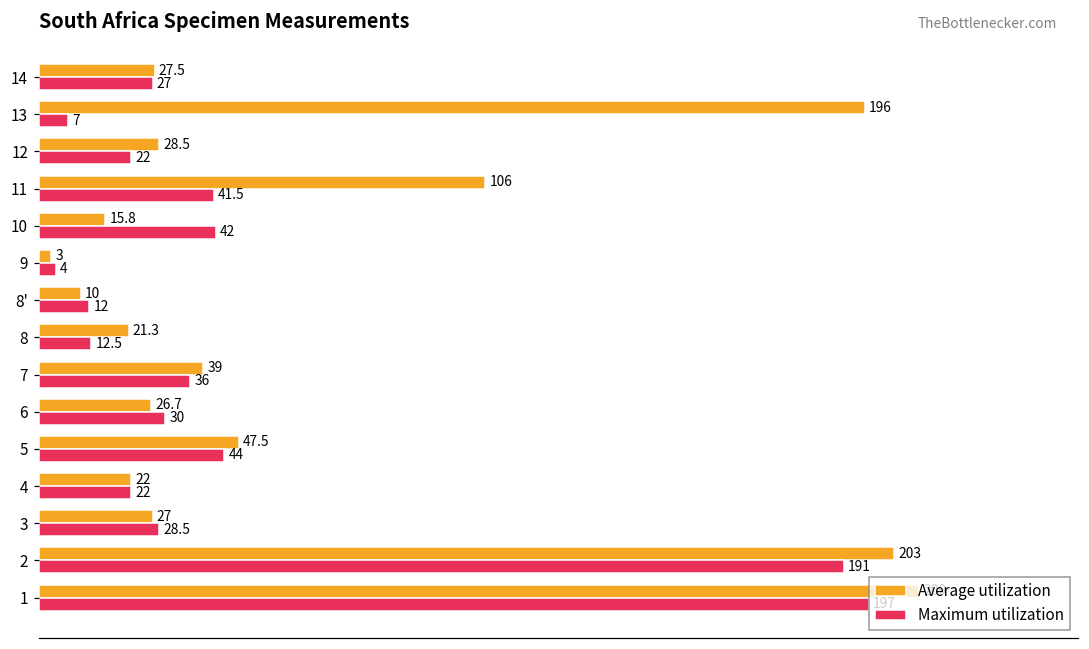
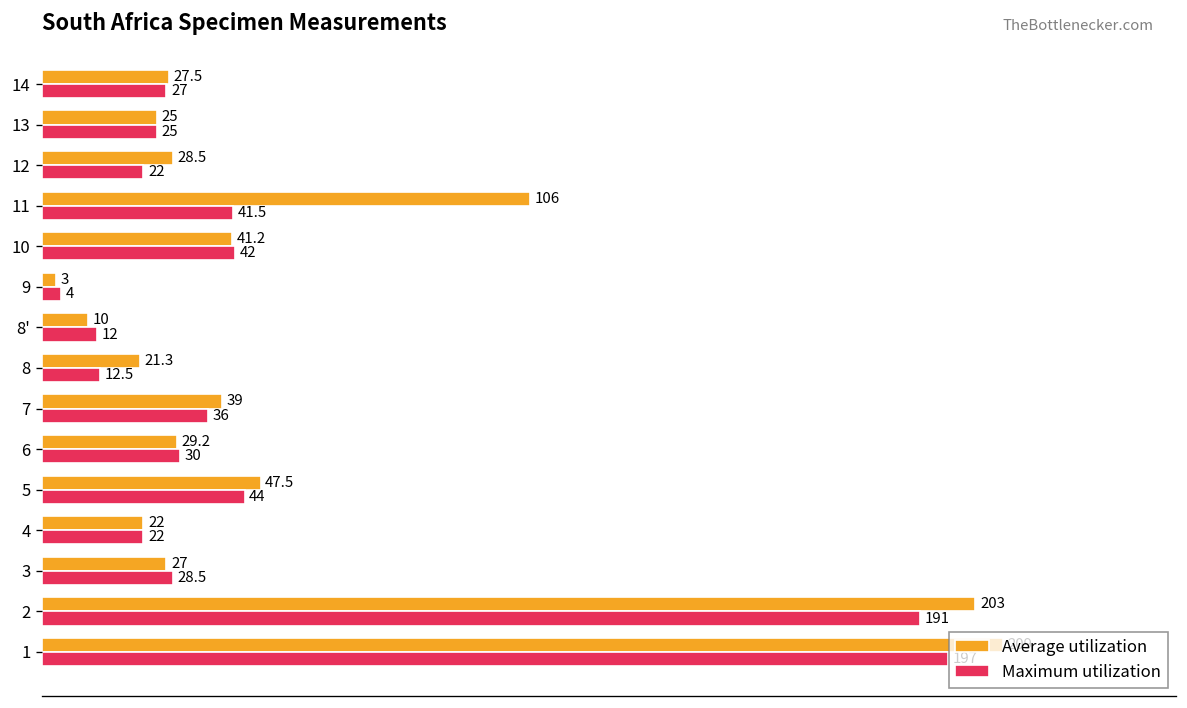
  {
    "Average utilization": {
      "14": 27.5,
-     "13": 196,
+     "13": 25,
      "12": 28.5,
      "11": 106,
-     "10": 15.8,
+     "10": 41.2,
      "9": 3,
      "8'": 10,
      "8": 21.3,
      "7": 39,
-     "6": 26.7,
+     "6": 29.2,
      "5": 47.5,
      "4": 22,
      "3": 27,
      "2": 203
    },
    "Maximum utilization": {
      "14": 27,
-     "13": 7,
+     "13": 25,
      "12": 22,
      "11": 41.5,
      "10": 42,
      "9": 4,
      "8'": 12,
      "8": 12.5,
      "7": 36,
      "6": 30,
      "5": 44,
      "4": 22,
      "3": 28.5,
      "2": 191
    }
  }
